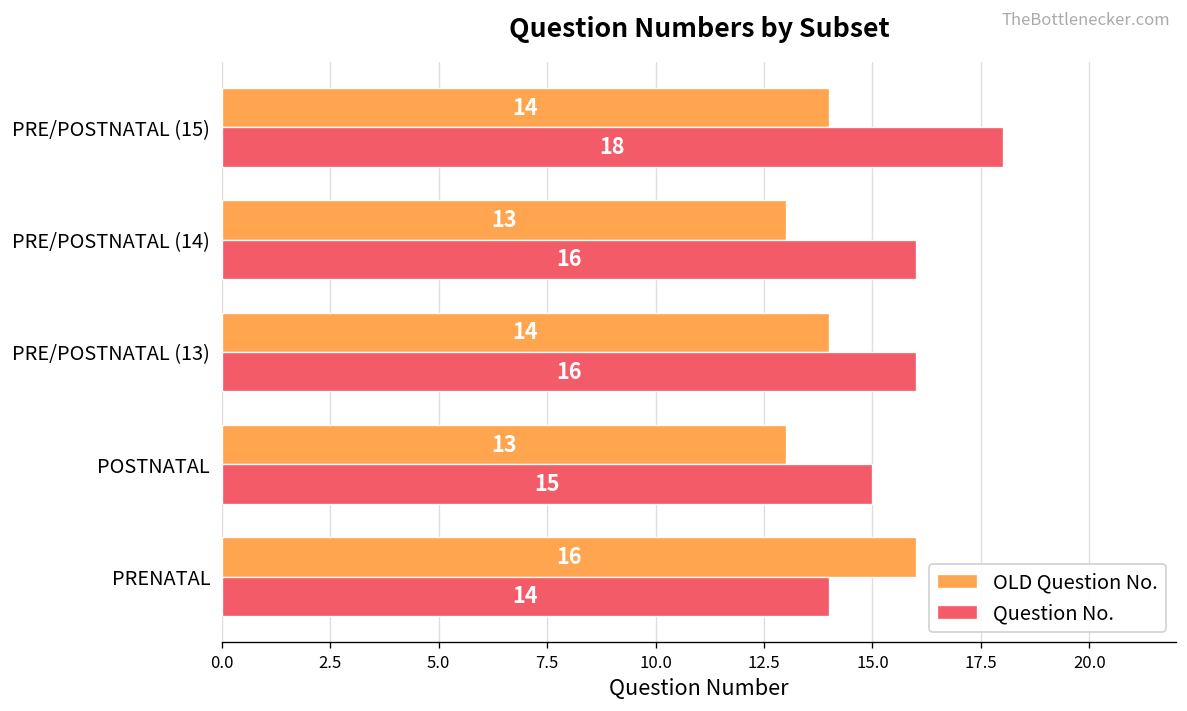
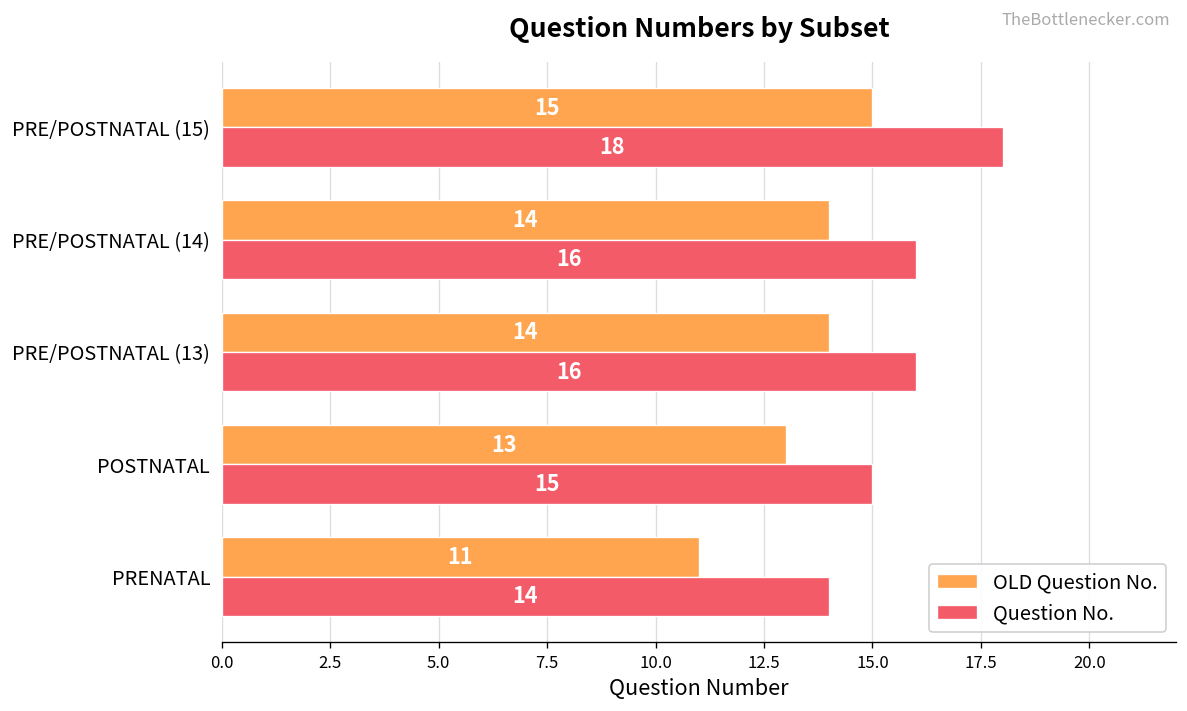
  {
    "OLD Question No.": {
-     "PRE/POSTNATAL (15)": 14,
-     "PRE/POSTNATAL (14)": 13,
+     "PRE/POSTNATAL (15)": 15,
+     "PRE/POSTNATAL (14)": 14,
      "PRE/POSTNATAL (13)": 14,
      "POSTNATAL": 13,
-     "PRENATAL": 16
+     "PRENATAL": 11
    },
    "Question No.": {
      "PRE/POSTNATAL (15)": 18,
      "PRE/POSTNATAL (14)": 16,
      "PRE/POSTNATAL (13)": 16,
      "POSTNATAL": 15,
      "PRENATAL": 14
    }
  }
